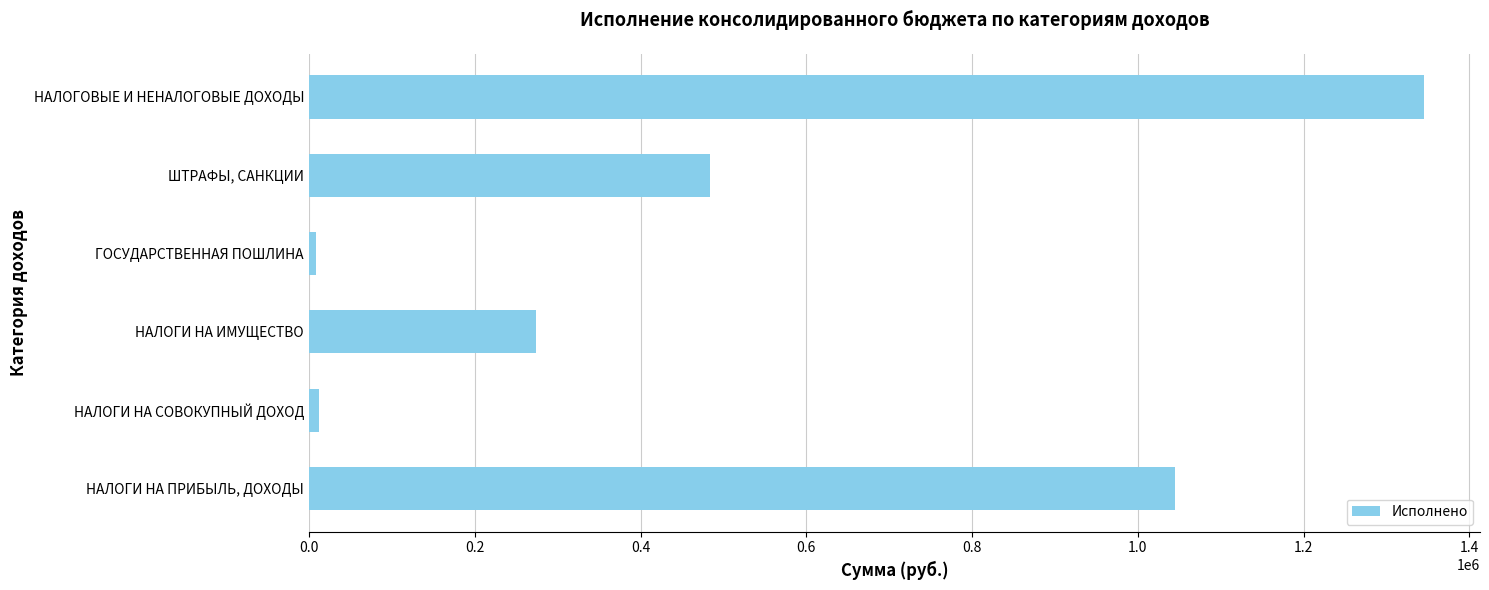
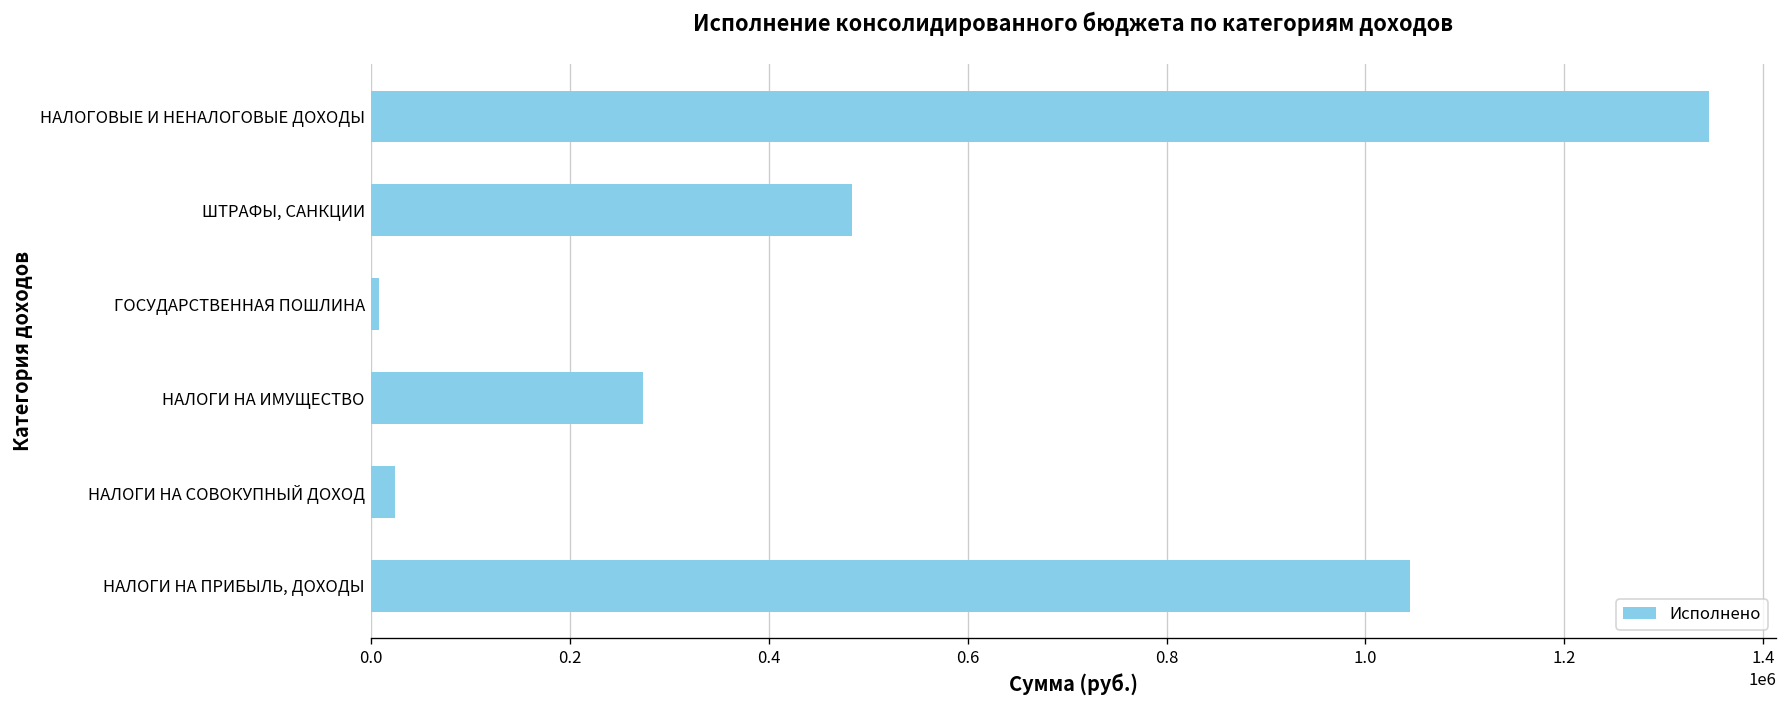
  {
    "НАЛОГОВЫЕ И НЕНАЛОГОВЫЕ ДОХОДЫ": 1350000,
    "ШТРАФЫ, САНКЦИИ": 480000,
    "ГОСУДАРСТВЕННАЯ ПОШЛИНА": 10000,
    "НАЛОГИ НА ИМУЩЕСТВО": 270000,
-   "НАЛОГИ НА СОВОКУПНЫЙ ДОХОД": 10000,
+   "НАЛОГИ НА СОВОКУПНЫЙ ДОХОД": 20000,
    "НАЛОГИ НА ПРИБЫЛЬ, ДОХОДЫ": 1040000
  }
